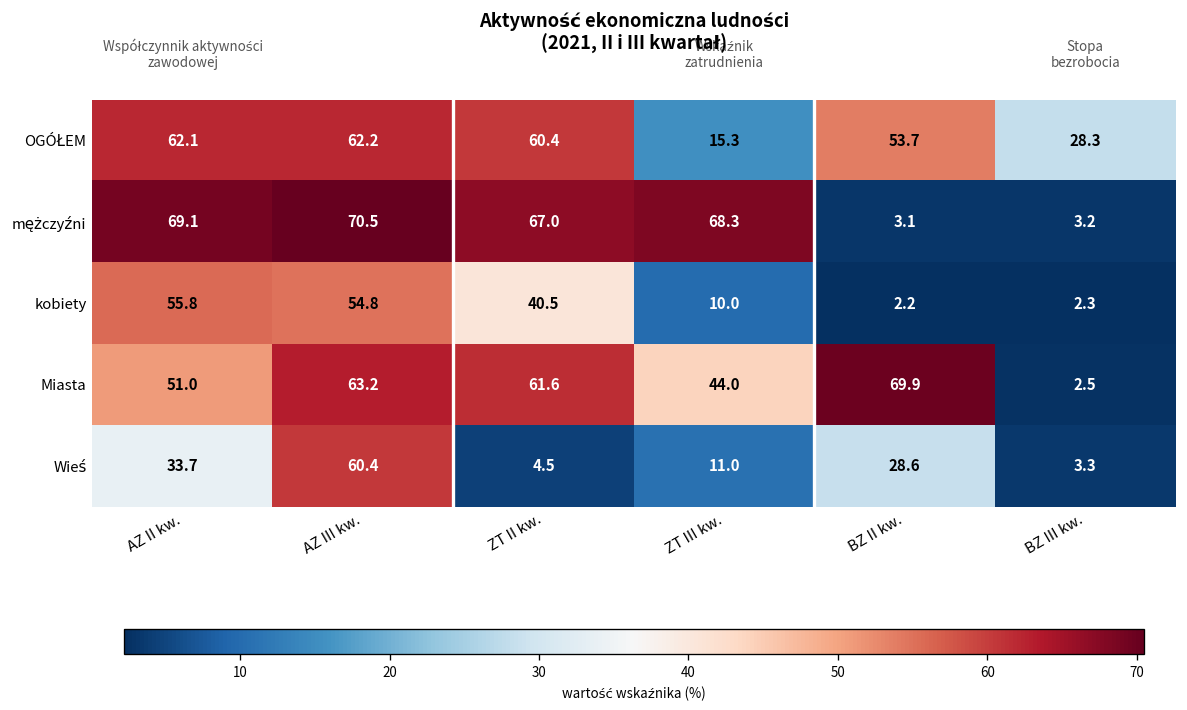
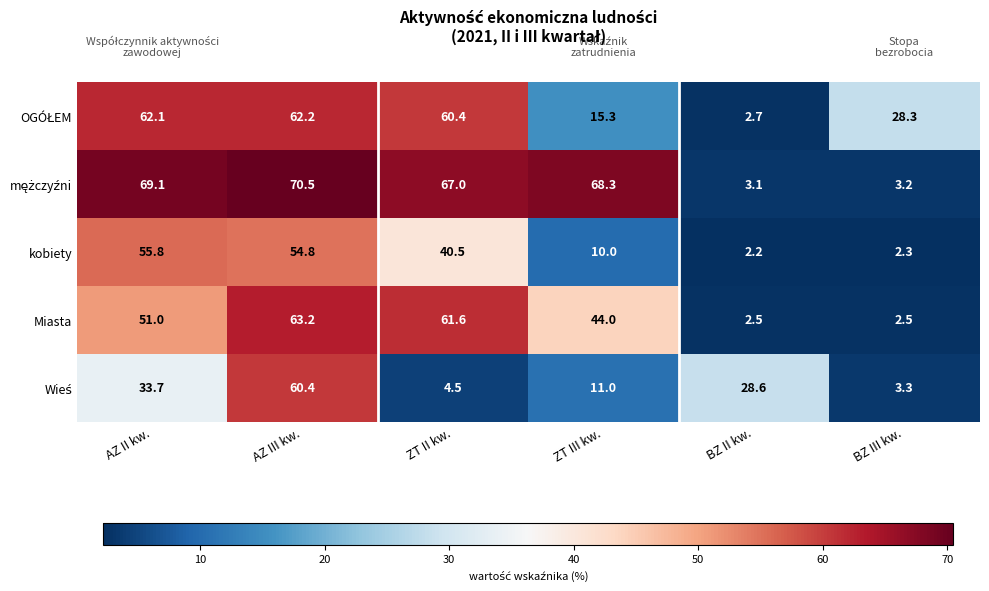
  {
    "OGÓŁEM": {
      "AZ II kw.": 62.1,
      "AZ III kw.": 62.2,
      "ZT II kw.": 60.4,
      "ZT III kw.": 15.3,
-     "BZ II kw.": 53.7,
+     "BZ II kw.": 2.7,
      "BZ III kw.": 28.3
    },
    "mężczyźni": {
      "AZ II kw.": 69.1,
      "AZ III kw.": 70.5,
      "ZT II kw.": 67.0,
      "ZT III kw.": 68.3,
      "BZ II kw.": 3.1,
      "BZ III kw.": 3.2
    },
    "kobiety": {
      "AZ II kw.": 55.8,
      "AZ III kw.": 54.8,
      "ZT II kw.": 40.5,
      "ZT III kw.": 10.0,
      "BZ II kw.": 2.2,
      "BZ III kw.": 2.3
    },
    "Miasta": {
      "AZ II kw.": 51.0,
      "AZ III kw.": 63.2,
      "ZT II kw.": 61.6,
      "ZT III kw.": 44.0,
-     "BZ II kw.": 69.9,
+     "BZ II kw.": 2.5,
      "BZ III kw.": 2.5
    },
    "Wieś": {
      "AZ II kw.": 33.7,
      "AZ III kw.": 60.4,
      "ZT II kw.": 4.5,
      "ZT III kw.": 11.0,
      "BZ II kw.": 28.6,
      "BZ III kw.": 3.3
    }
  }
